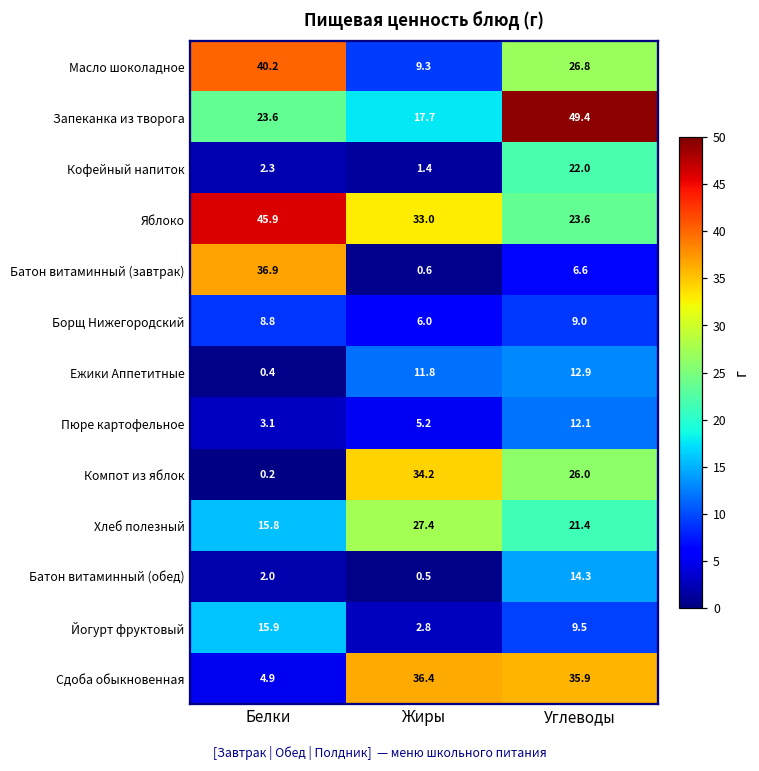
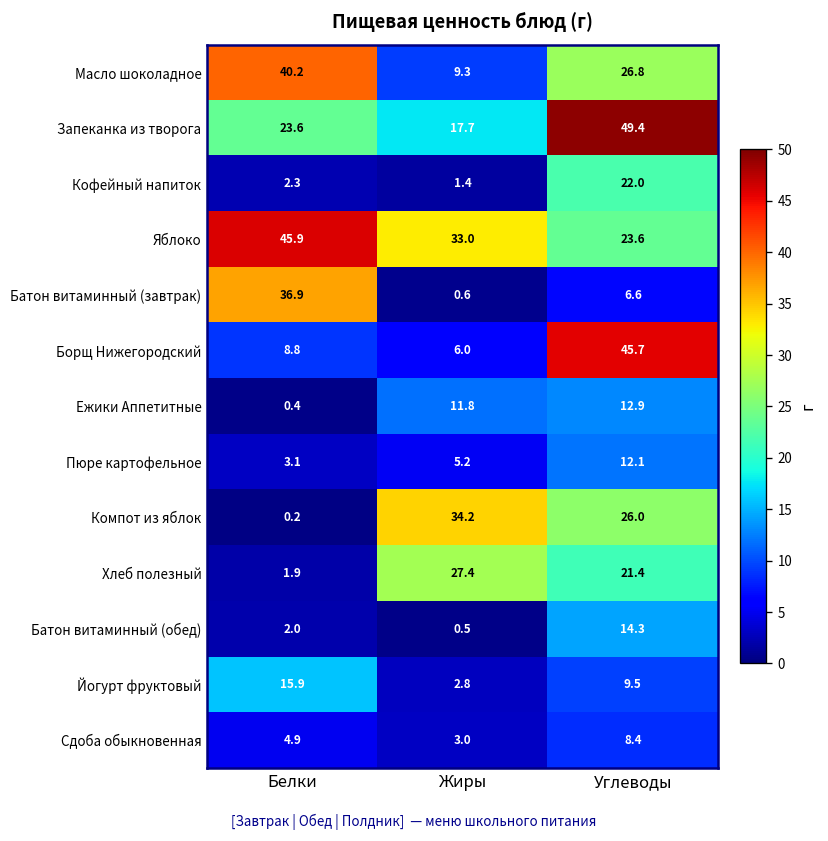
  {
    "Масло шоколадное": {
      "Белки": 40.2,
      "Жиры": 9.3,
      "Углеводы": 26.8
    },
    "Запеканка из творога": {
      "Белки": 23.6,
      "Жиры": 17.7,
      "Углеводы": 49.4
    },
    "Кофейный напиток": {
      "Белки": 2.3,
      "Жиры": 1.4,
      "Углеводы": 22.0
    },
    "Яблоко": {
      "Белки": 45.9,
      "Жиры": 33.0,
      "Углеводы": 23.6
    },
    "Батон витаминный (завтрак)": {
      "Белки": 36.9,
      "Жиры": 0.6,
      "Углеводы": 6.6
    },
    "Борщ Нижегородский": {
      "Белки": 8.8,
      "Жиры": 6.0,
-     "Углеводы": 9.0
+     "Углеводы": 45.7
    },
    "Ежики Аппетитные": {
      "Белки": 0.4,
      "Жиры": 11.8,
      "Углеводы": 12.9
    },
    "Пюре картофельное": {
      "Белки": 3.1,
      "Жиры": 5.2,
      "Углеводы": 12.1
    },
    "Компот из яблок": {
      "Белки": 0.2,
      "Жиры": 34.2,
      "Углеводы": 26.0
    },
    "Хлеб полезный": {
-     "Белки": 15.8,
+     "Белки": 1.9,
      "Жиры": 27.4,
      "Углеводы": 21.4
    },
    "Батон витаминный (обед)": {
      "Белки": 2.0,
      "Жиры": 0.5,
      "Углеводы": 14.3
    },
    "Йогурт фруктовый": {
      "Белки": 15.9,
      "Жиры": 2.8,
      "Углеводы": 9.5
    },
    "Сдоба обыкновенная": {
      "Белки": 4.9,
-     "Жиры": 36.4,
-     "Углеводы": 35.9
+     "Жиры": 3.0,
+     "Углеводы": 8.4
    }
  }
